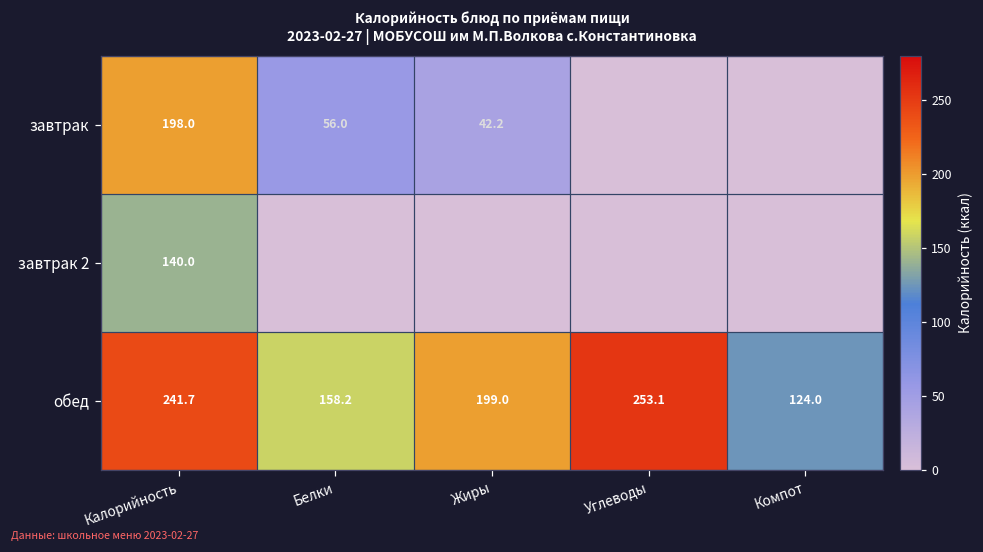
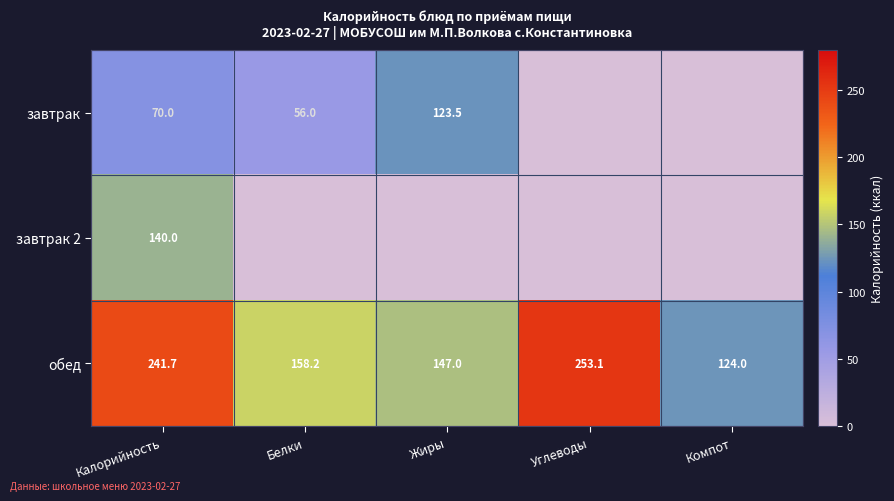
  {
    "завтрак": {
-     "Калорийность": 198.0,
+     "Калорийность": 70.0,
      "Белки": 56.0,
-     "Жиры": 42.2
+     "Жиры": 123.5
    },
    "завтрак 2": {
      "Калорийность": 140.0
    },
    "обед": {
      "Калорийность": 241.7,
      "Белки": 158.2,
-     "Жиры": 199.0,
+     "Жиры": 147.0,
      "Углеводы": 253.1,
      "Компот": 124.0
    }
  }
